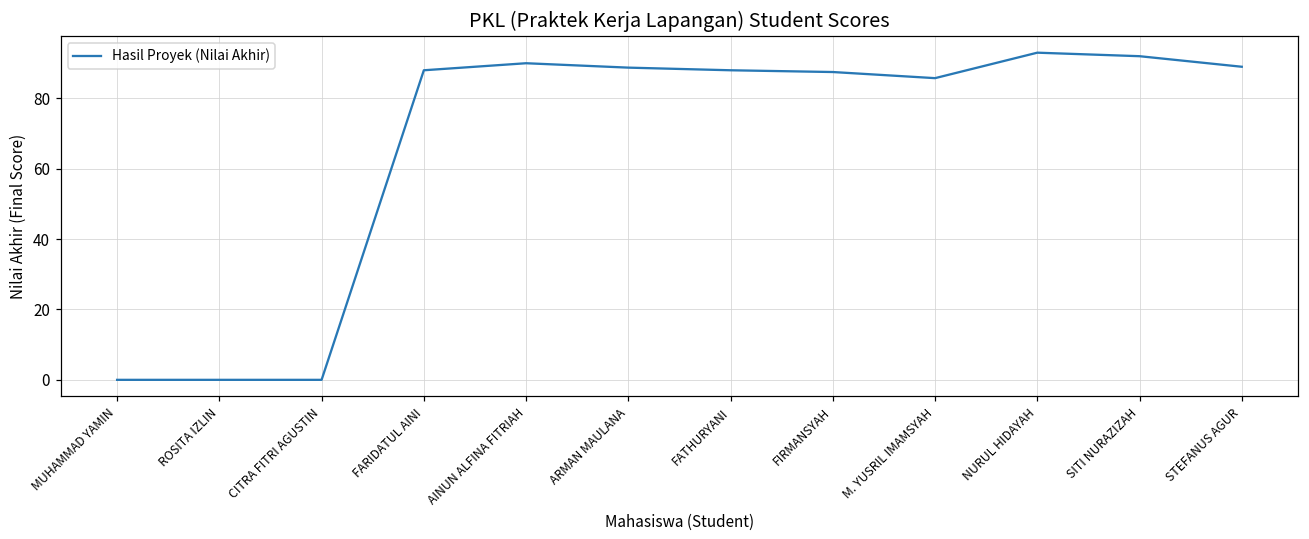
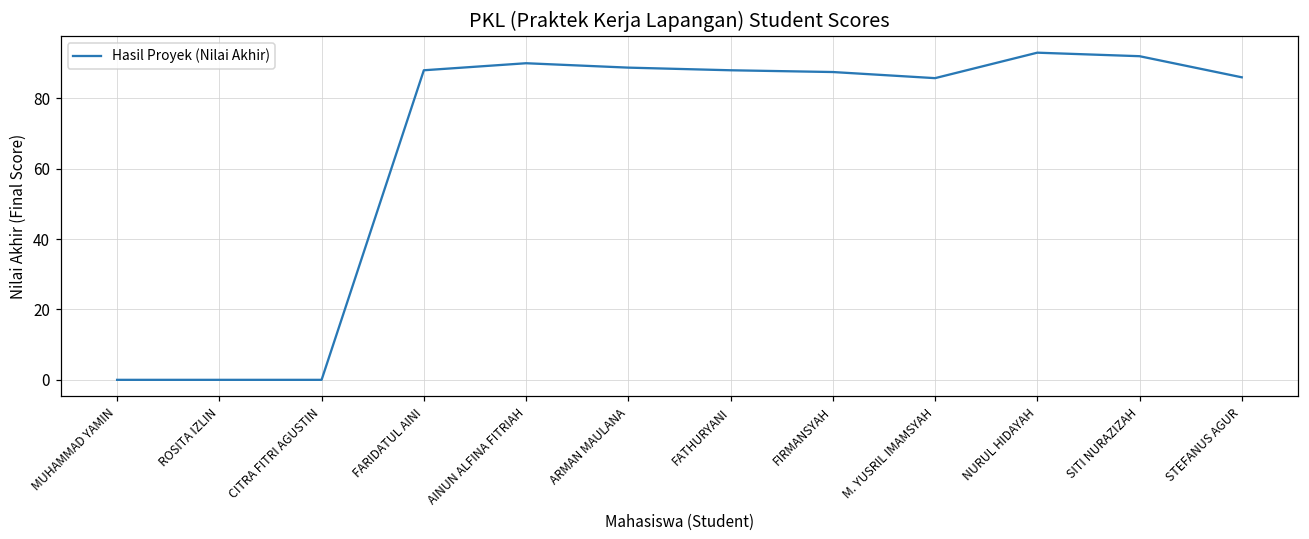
  {
    "MUHAMMAD YAMIN": 0,
    "ROSITA IZLIN": 0,
    "CITRA FITRI AGUSTIN": 0,
    "FARIDATUL AINI": 88,
    "AINUN ALFINA FITRIAH": 90,
    "ARMAN MAULANA": 89,
    "FATHURYANI": 88,
    "FIRMANSYAH": 88,
    "M. YUSRIL IMAMSYAH": 86,
    "NURUL HIDAYAH": 93,
    "SITI NURAZIZAH": 92,
-   "STEFANUS AGUR": 89
+   "STEFANUS AGUR": 86
  }
